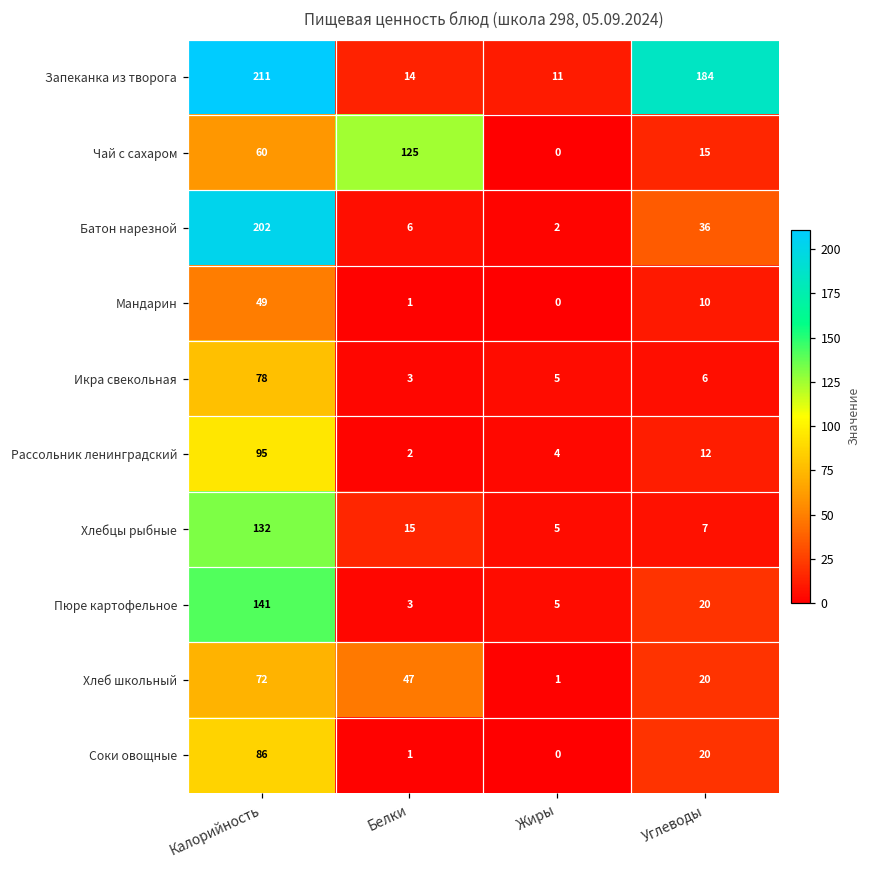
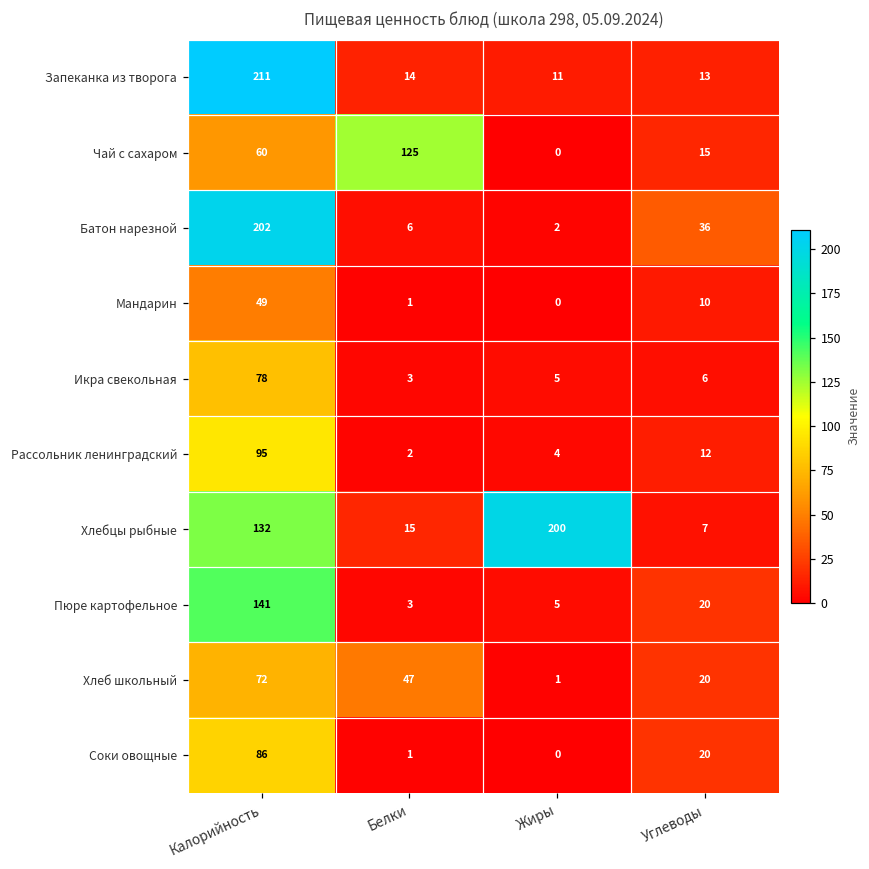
  {
    "Запеканка из творога": {
      "Калорийность": 211,
      "Белки": 14,
      "Жиры": 11,
-     "Углеводы": 184
+     "Углеводы": 13
    },
    "Чай с сахаром": {
      "Калорийность": 60,
      "Белки": 125,
      "Жиры": 0,
      "Углеводы": 15
    },
    "Батон нарезной": {
      "Калорийность": 202,
      "Белки": 6,
      "Жиры": 2,
      "Углеводы": 36
    },
    "Мандарин": {
      "Калорийность": 49,
      "Белки": 1,
      "Жиры": 0,
      "Углеводы": 10
    },
    "Икра свекольная": {
      "Калорийность": 78,
      "Белки": 3,
      "Жиры": 5,
      "Углеводы": 6
    },
    "Рассольник ленинградский": {
      "Калорийность": 95,
      "Белки": 2,
      "Жиры": 4,
      "Углеводы": 12
    },
    "Хлебцы рыбные": {
      "Калорийность": 132,
      "Белки": 15,
-     "Жиры": 5,
+     "Жиры": 200,
      "Углеводы": 7
    },
    "Пюре картофельное": {
      "Калорийность": 141,
      "Белки": 3,
      "Жиры": 5,
      "Углеводы": 20
    },
    "Хлеб школьный": {
      "Калорийность": 72,
      "Белки": 47,
      "Жиры": 1,
      "Углеводы": 20
    },
    "Соки овощные": {
      "Калорийность": 86,
      "Белки": 1,
      "Жиры": 0,
      "Углеводы": 20
    }
  }
